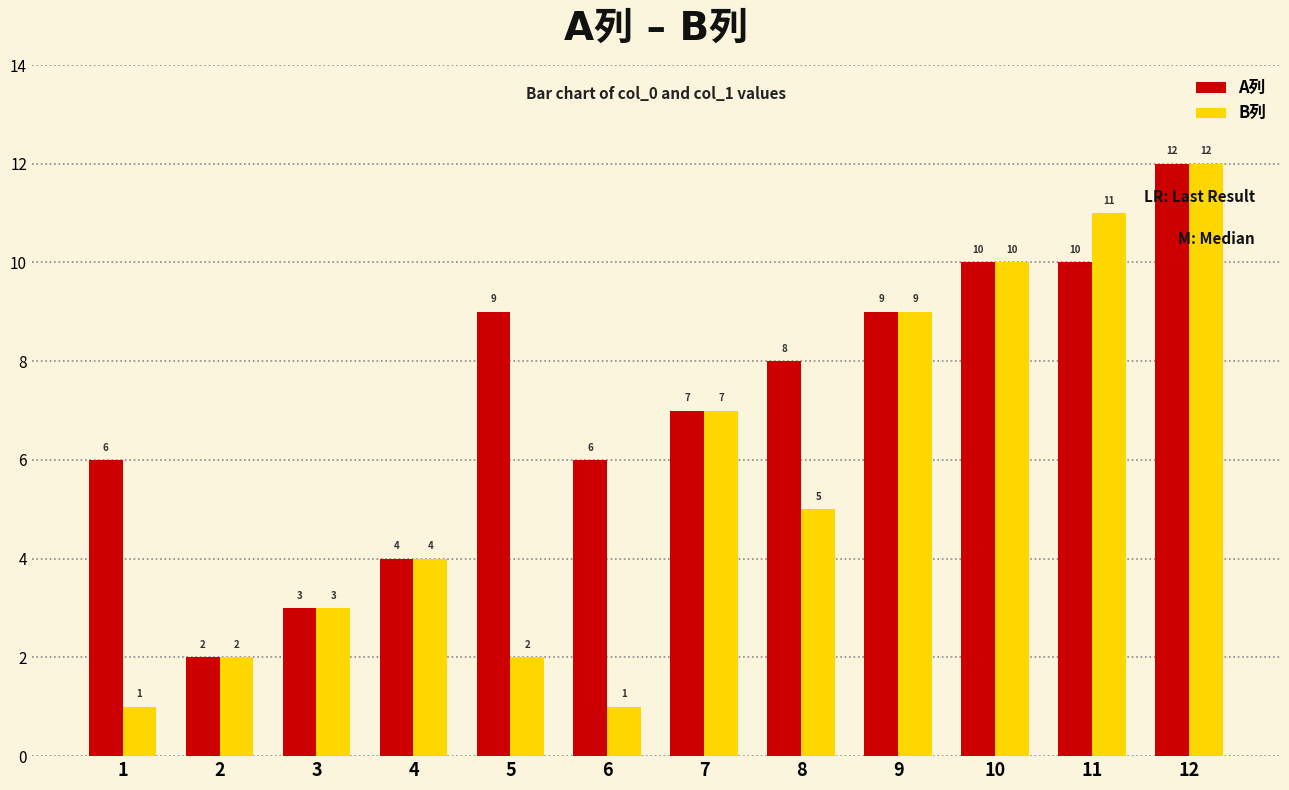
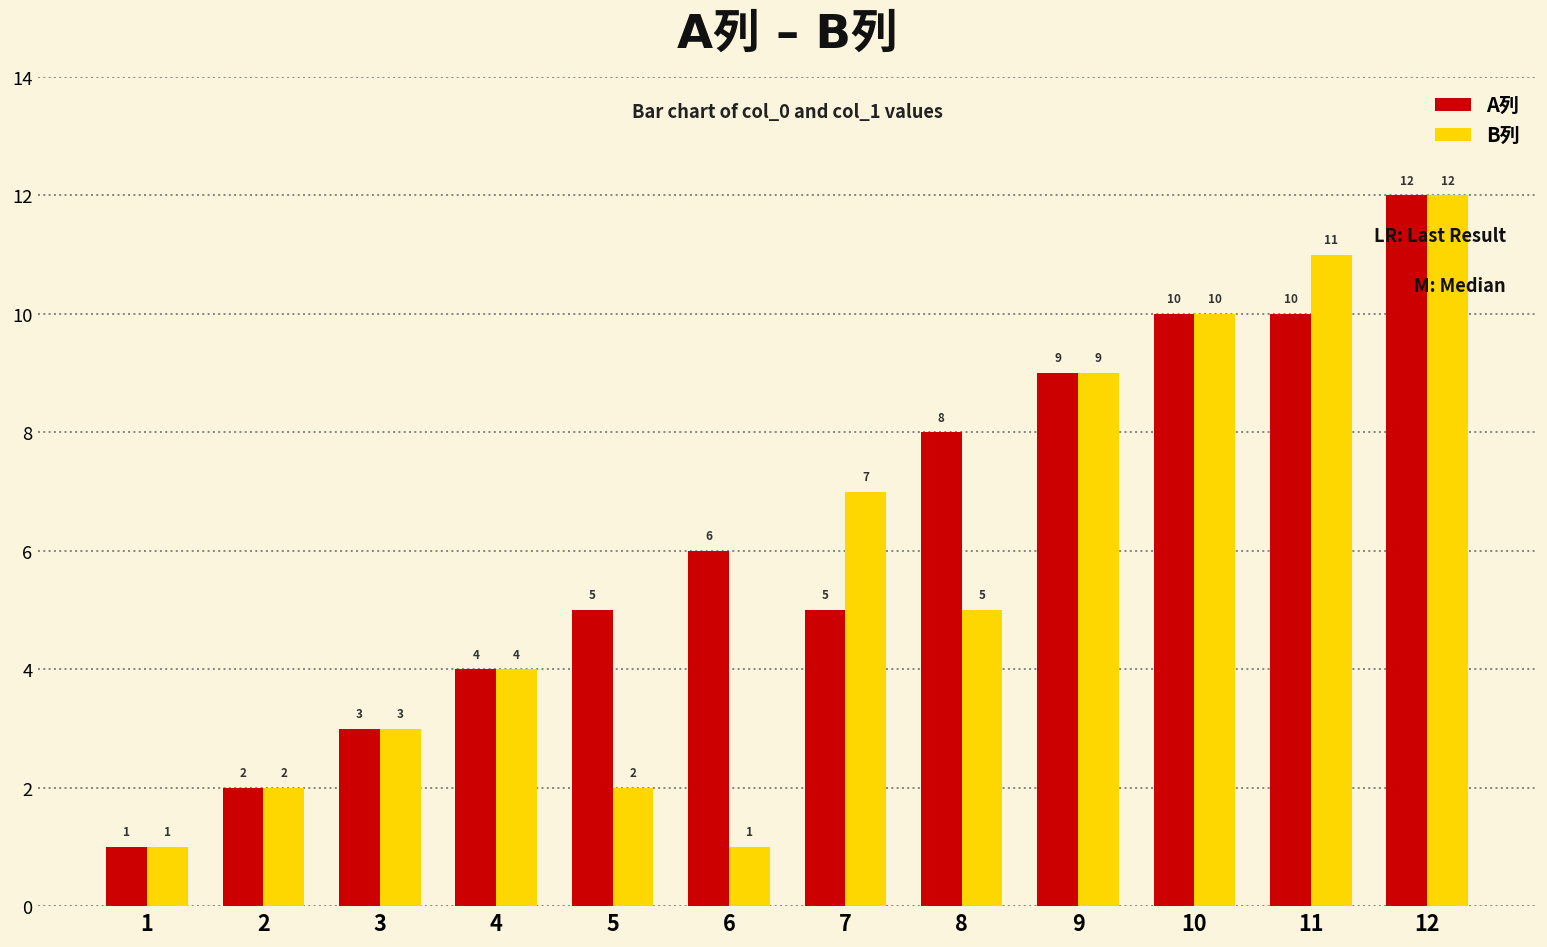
  {
    "A列": {
-     "1": 6,
+     "1": 1,
      "2": 2,
      "3": 3,
      "4": 4,
-     "5": 9,
+     "5": 5,
      "6": 6,
-     "7": 7,
+     "7": 5,
      "8": 8,
      "9": 9,
      "10": 10,
      "11": 10,
      "12": 12
    },
    "B列": {
      "1": 1,
      "2": 2,
      "3": 3,
      "4": 4,
      "5": 2,
      "6": 1,
      "7": 7,
      "8": 5,
      "9": 9,
      "10": 10,
      "11": 11,
      "12": 12
    }
  }
